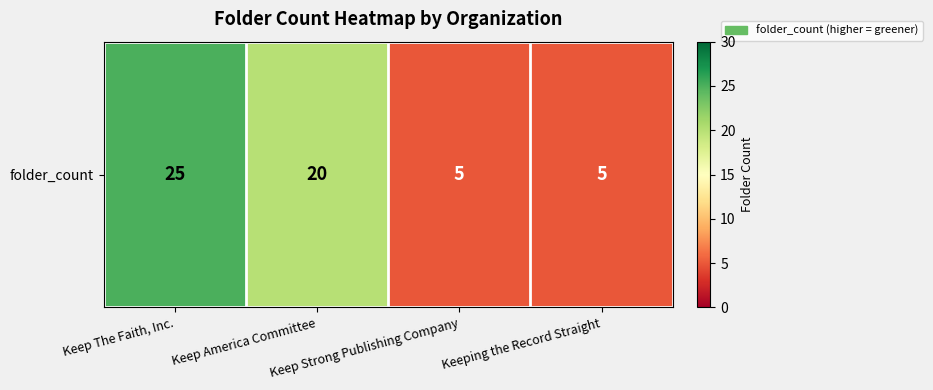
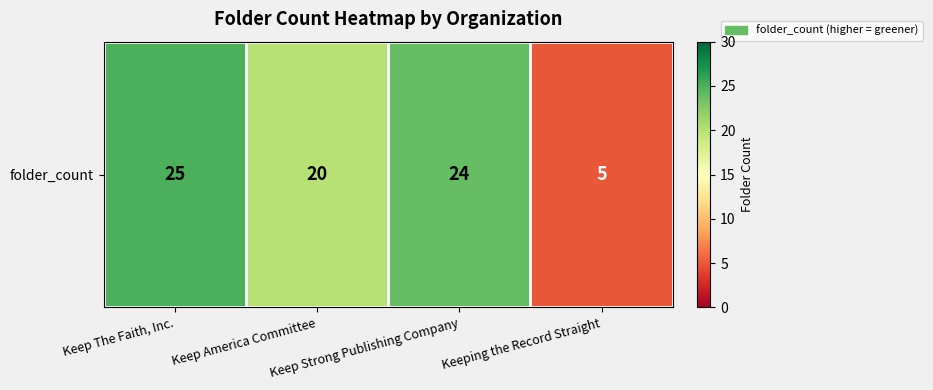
  {
    "folder_count": {
      "Keep The Faith, Inc.": 25,
      "Keep America Committee": 20,
-     "Keep Strong Publishing Company": 5,
+     "Keep Strong Publishing Company": 24,
      "Keeping the Record Straight": 5
    }
  }
